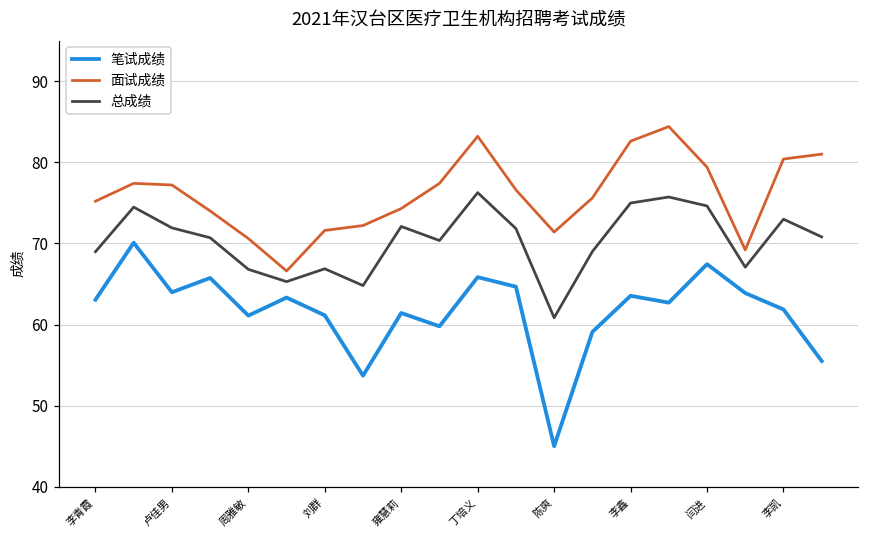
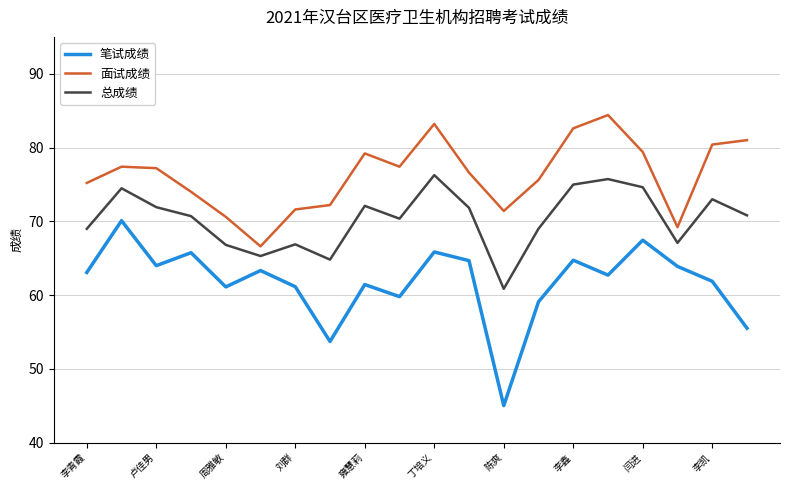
  {
    "笔试成绩": {
      "李青霞": 63,
      "卢佳男": 64,
      "周雅敏": 61,
      "刘群": 61,
      "雍慧莉": 61,
      "丁培义": 66,
      "陈爽": 45,
-     "李鑫": 64,
+     "李鑫": 65,
      "闫进": 67,
      "李凯": 62
    },
    "面试成绩": {
      "李青霞": 75,
      "卢佳男": 77,
      "周雅敏": 71,
      "刘群": 72,
-     "雍慧莉": 74,
+     "雍慧莉": 79,
      "丁培义": 83,
      "陈爽": 71,
      "李鑫": 83,
      "闫进": 79,
      "李凯": 80
    },
    "总成绩": {
      "李青霞": 69,
      "卢佳男": 72,
      "周雅敏": 67,
      "刘群": 67,
      "雍慧莉": 72,
      "丁培义": 76,
      "陈爽": 61,
      "李鑫": 75,
      "闫进": 75,
      "李凯": 73
    }
  }
